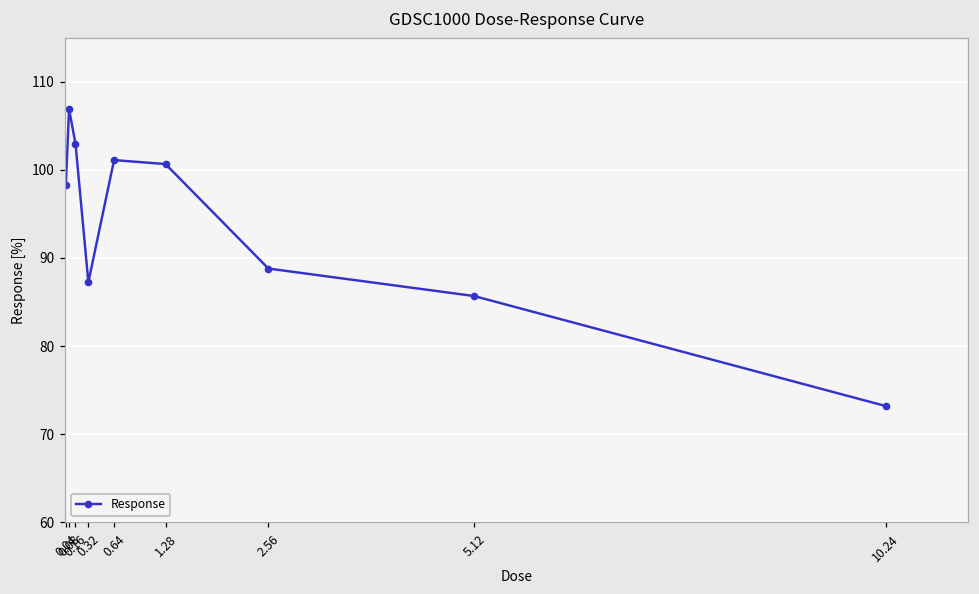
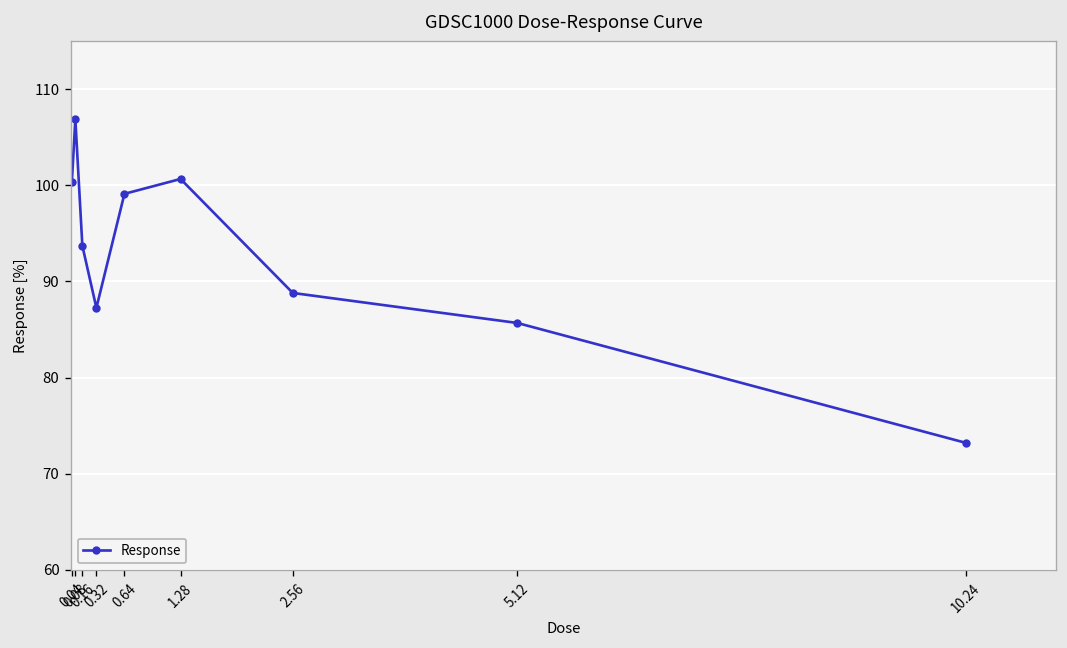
  {
-   "0.04": 98,
+   "0.04": 100,
    "0.08": 107,
-   "0.16": 103,
+   "0.16": 94,
    "0.32": 87,
-   "0.64": 101,
+   "0.64": 99,
    "1.28": 101,
    "2.56": 89,
    "5.12": 86,
    "10.24": 73
  }
